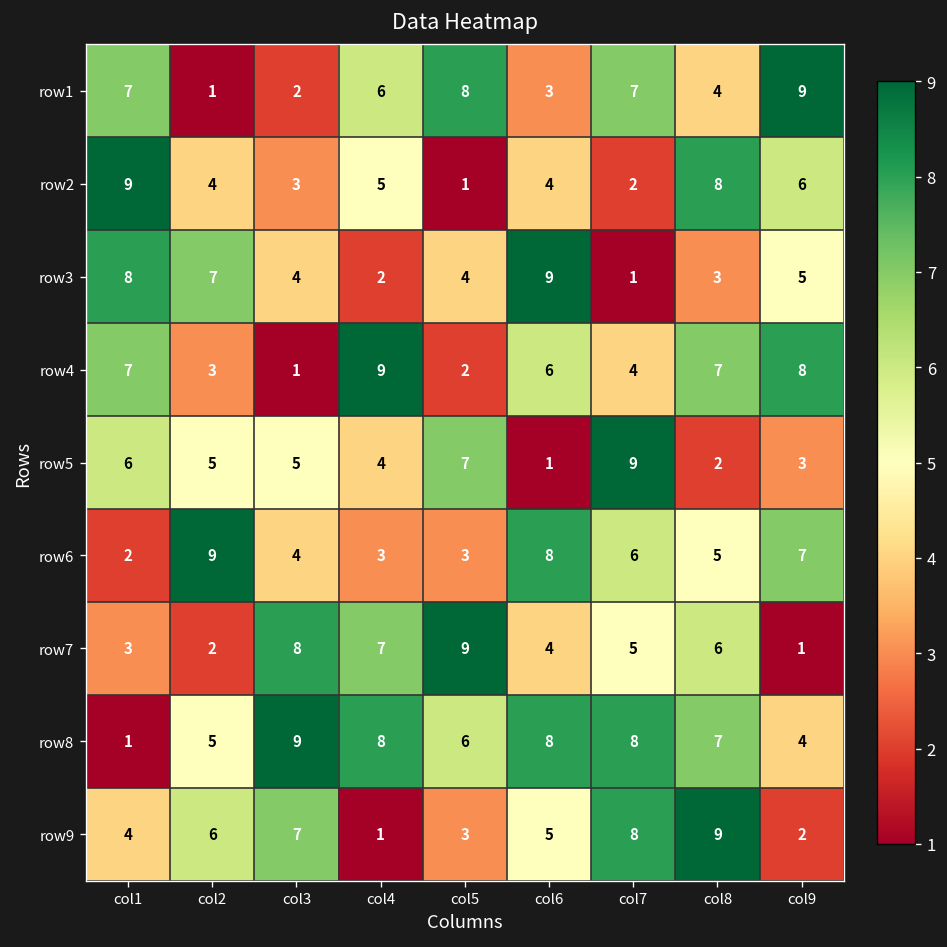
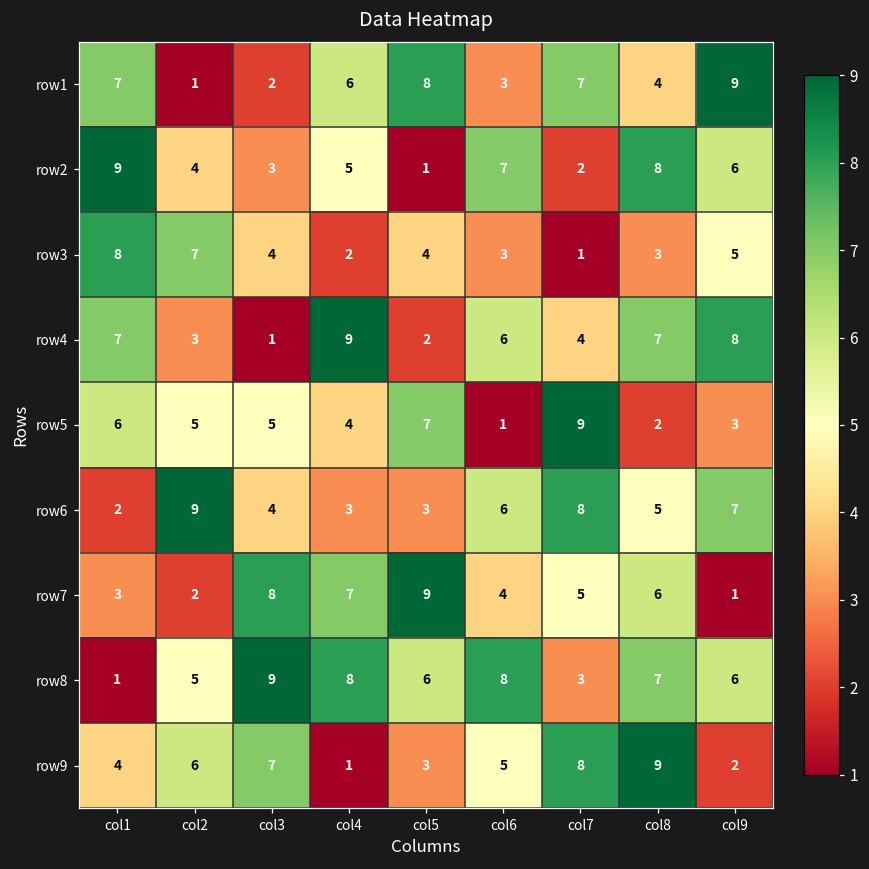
  {
    "row1": {
      "col1": 7,
      "col2": 1,
      "col3": 2,
      "col4": 6,
      "col5": 8,
      "col6": 3,
      "col7": 7,
      "col8": 4,
      "col9": 9
    },
    "row2": {
      "col1": 9,
      "col2": 4,
      "col3": 3,
      "col4": 5,
      "col5": 1,
-     "col6": 4,
+     "col6": 7,
      "col7": 2,
      "col8": 8,
      "col9": 6
    },
    "row3": {
      "col1": 8,
      "col2": 7,
      "col3": 4,
      "col4": 2,
      "col5": 4,
-     "col6": 9,
+     "col6": 3,
      "col7": 1,
      "col8": 3,
      "col9": 5
    },
    "row4": {
      "col1": 7,
      "col2": 3,
      "col3": 1,
      "col4": 9,
      "col5": 2,
      "col6": 6,
      "col7": 4,
      "col8": 7,
      "col9": 8
    },
    "row5": {
      "col1": 6,
      "col2": 5,
      "col3": 5,
      "col4": 4,
      "col5": 7,
      "col6": 1,
      "col7": 9,
      "col8": 2,
      "col9": 3
    },
    "row6": {
      "col1": 2,
      "col2": 9,
      "col3": 4,
      "col4": 3,
      "col5": 3,
-     "col6": 8,
-     "col7": 6,
+     "col6": 6,
+     "col7": 8,
      "col8": 5,
      "col9": 7
    },
    "row7": {
      "col1": 3,
      "col2": 2,
      "col3": 8,
      "col4": 7,
      "col5": 9,
      "col6": 4,
      "col7": 5,
      "col8": 6,
      "col9": 1
    },
    "row8": {
      "col1": 1,
      "col2": 5,
      "col3": 9,
      "col4": 8,
      "col5": 6,
      "col6": 8,
-     "col7": 8,
+     "col7": 3,
      "col8": 7,
-     "col9": 4
+     "col9": 6
    },
    "row9": {
      "col1": 4,
      "col2": 6,
      "col3": 7,
      "col4": 1,
      "col5": 3,
      "col6": 5,
      "col7": 8,
      "col8": 9,
      "col9": 2
    }
  }
